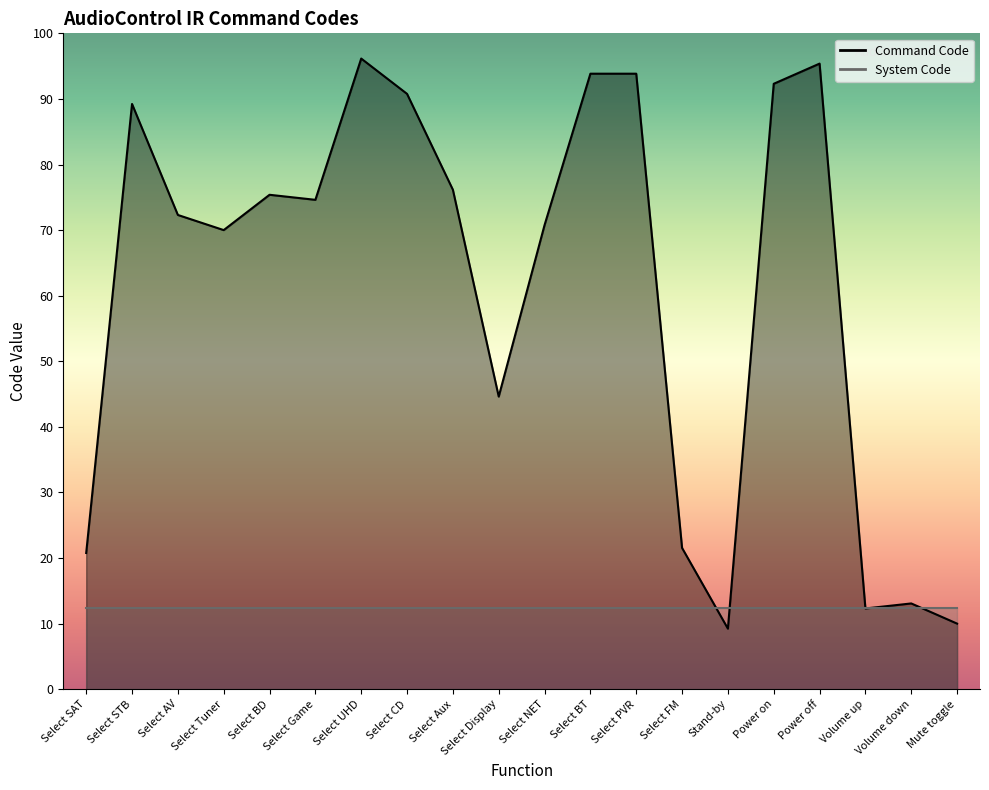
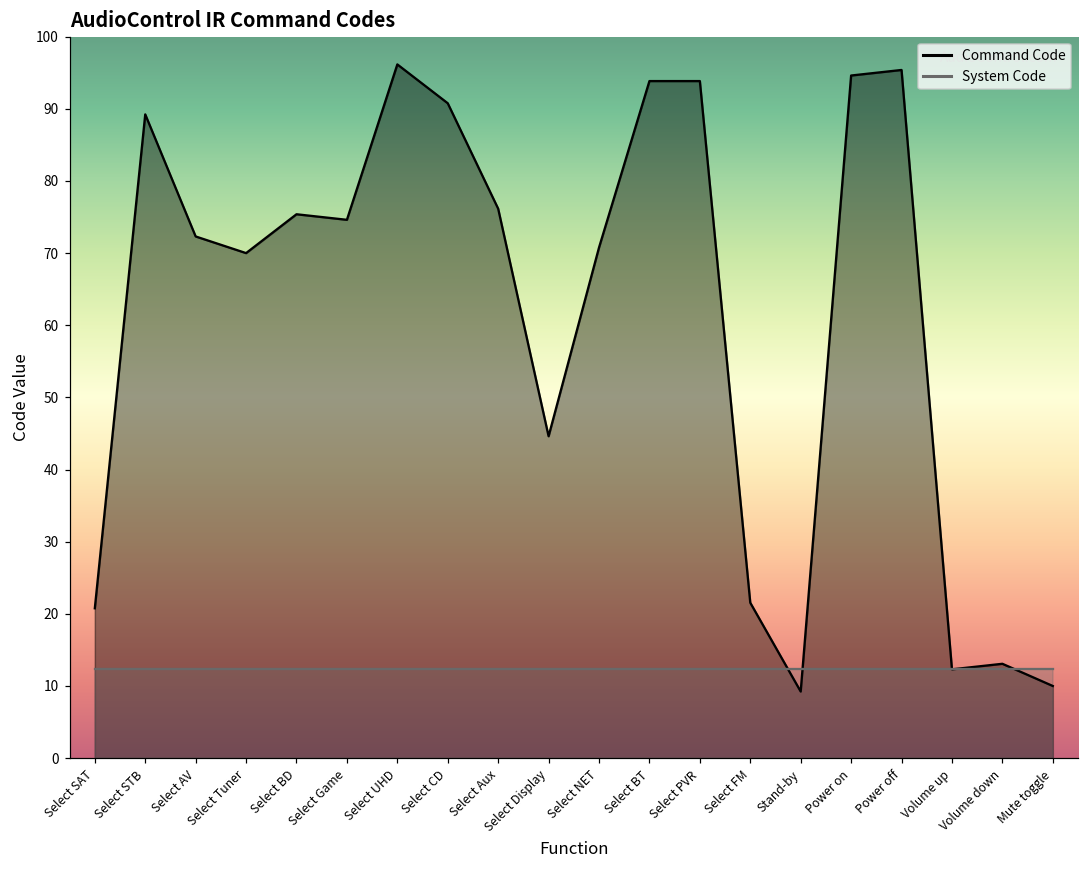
  {
    "Command Code": {
      "Select SAT": 21,
      "Select STB": 89,
      "Select AV": 72,
      "Select Tuner": 70,
      "Select BD": 75,
      "Select Game": 75,
      "Select UHD": 96,
      "Select CD": 91,
      "Select Aux": 76,
      "Select Display": 45,
      "Select NET": 71,
      "Select BT": 94,
      "Select PVR": 94,
      "Select FM": 22,
      "Stand-by": 9,
-     "Power on": 92,
+     "Power on": 95,
      "Power off": 95,
      "Volume down": 13,
      "Mute toggle": 10
    },
    "System Code": {
      "Select SAT": 12,
      "Select STB": 12,
      "Select AV": 12,
      "Select Tuner": 12,
      "Select BD": 12,
      "Select Game": 12,
      "Select UHD": 12,
      "Select CD": 12,
      "Select Aux": 12,
      "Select Display": 12,
      "Select NET": 12,
      "Select BT": 12,
      "Select PVR": 12,
      "Select FM": 12,
      "Stand-by": 12,
      "Power on": 12,
      "Power off": 12,
      "Volume down": 12,
      "Mute toggle": 12
    }
  }
